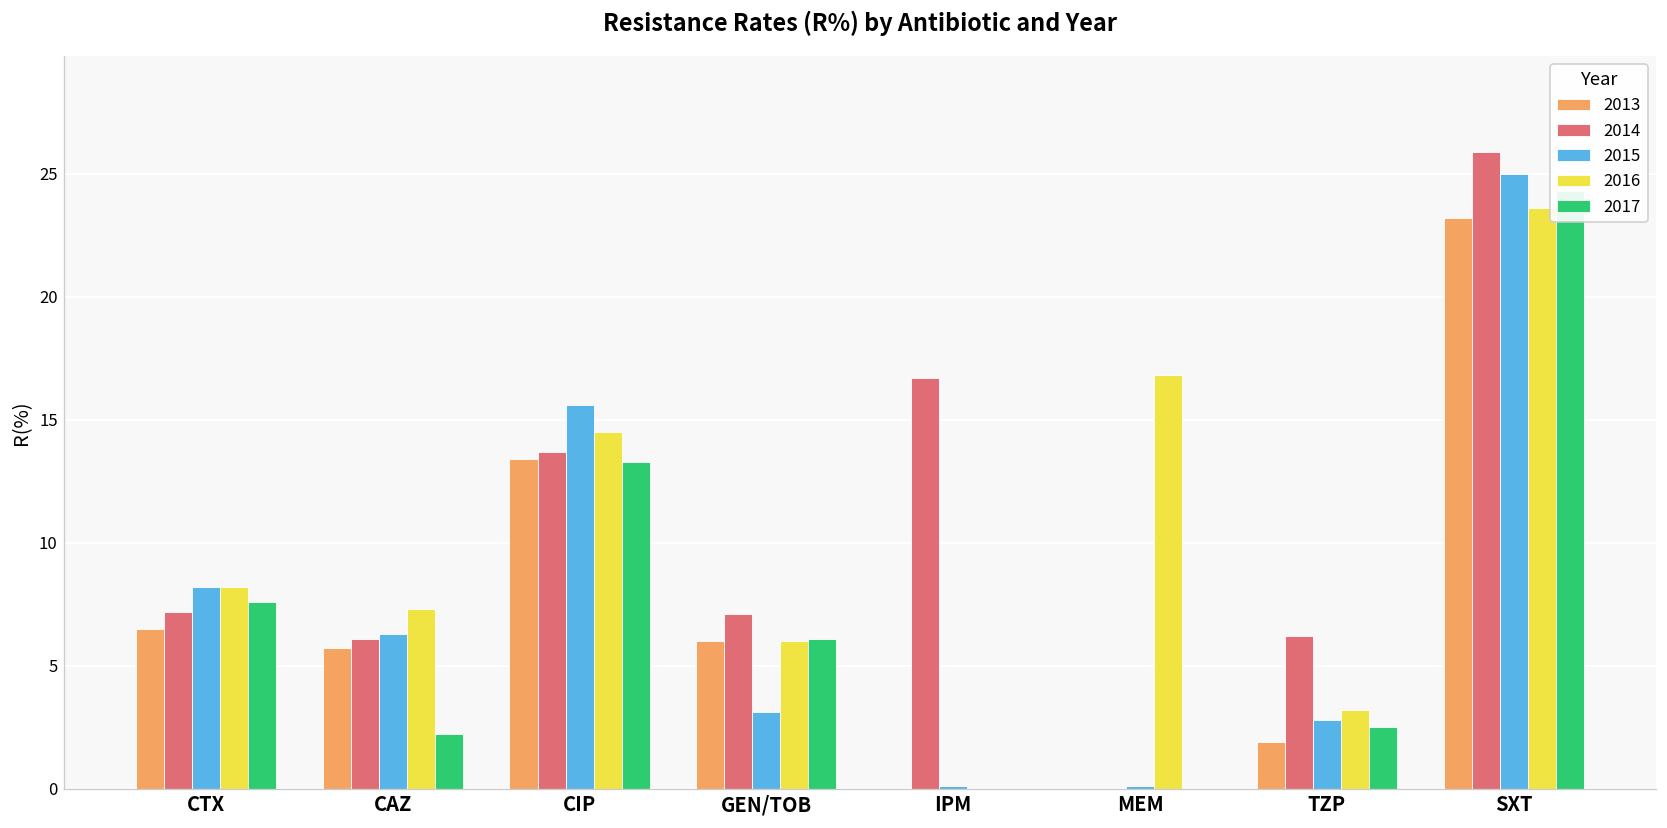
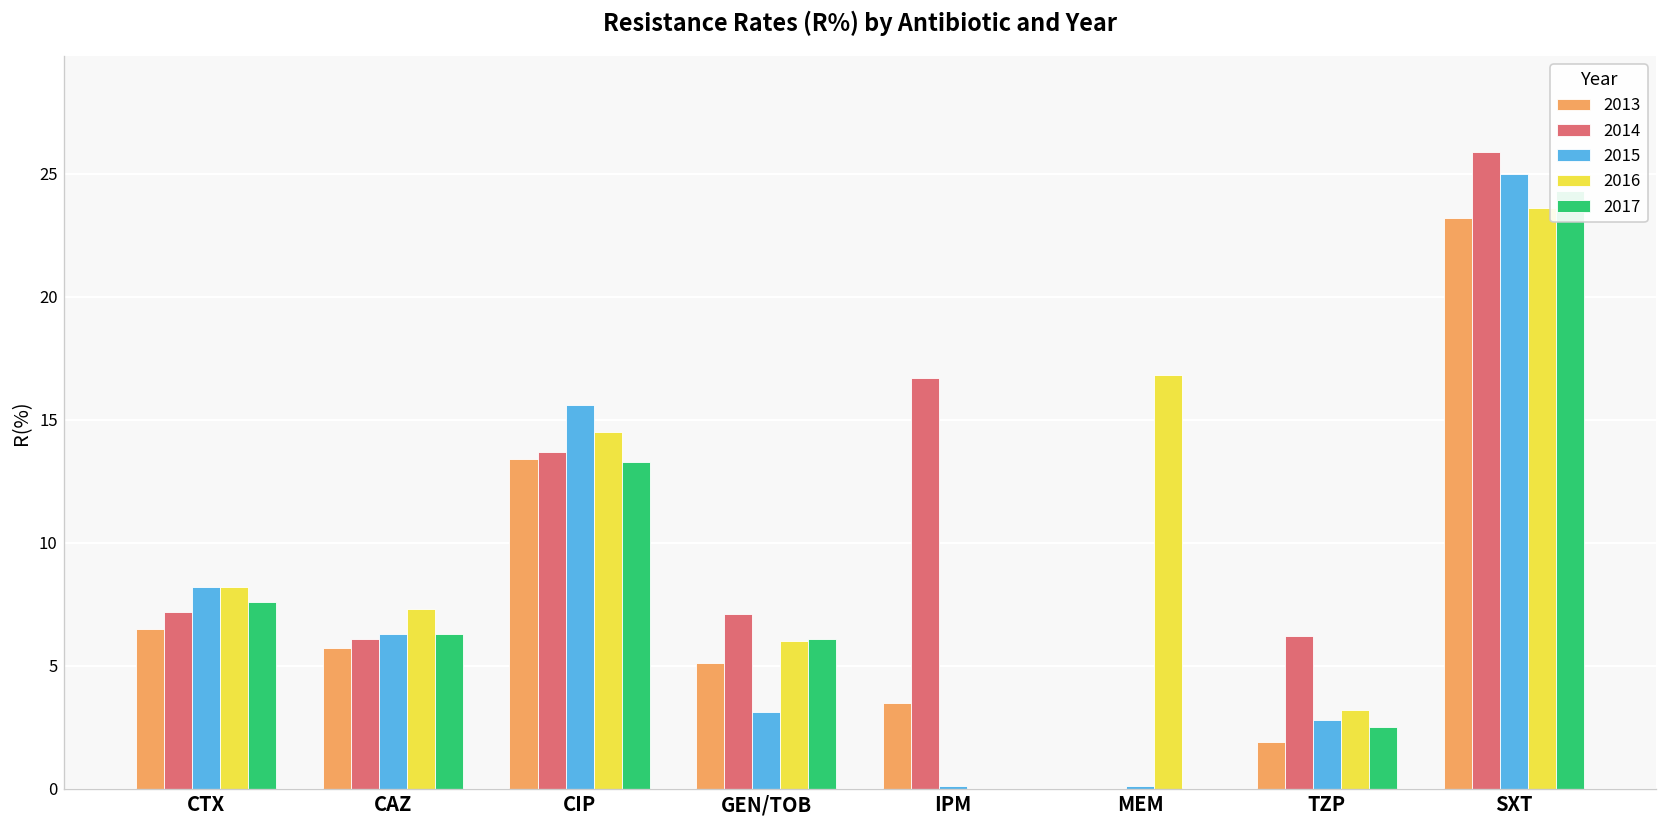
  {
    "2013": {
      "CTX": 6.5,
      "CAZ": 5.7,
      "CIP": 13.4,
-     "GEN/TOB": 6.0,
-     "IPM": 0.0,
+     "GEN/TOB": 5.1,
+     "IPM": 3.5,
      "MEM": 0.0,
      "TZP": 1.9,
      "SXT": 23.2
    },
    "2014": {
      "CTX": 7.2,
      "CAZ": 6.1,
      "CIP": 13.7,
      "GEN/TOB": 7.1,
      "IPM": 16.7,
      "MEM": 0.0,
      "TZP": 6.2,
      "SXT": 25.9
    },
    "2015": {
      "CTX": 8.2,
      "CAZ": 6.3,
      "CIP": 15.6,
      "GEN/TOB": 3.1,
      "TZP": 2.8,
      "SXT": 25.0
    },
    "2016": {
      "CTX": 8.2,
      "CAZ": 7.3,
      "CIP": 14.5,
      "GEN/TOB": 6.0,
      "IPM": 0.0,
      "MEM": 16.8,
      "TZP": 3.2,
      "SXT": 23.6
    },
    "2017": {
      "CTX": 7.6,
-     "CAZ": 2.2,
+     "CAZ": 6.3,
      "CIP": 13.3,
      "GEN/TOB": 6.1,
      "IPM": 0.0,
      "MEM": 0.0,
      "TZP": 2.5
    }
  }
